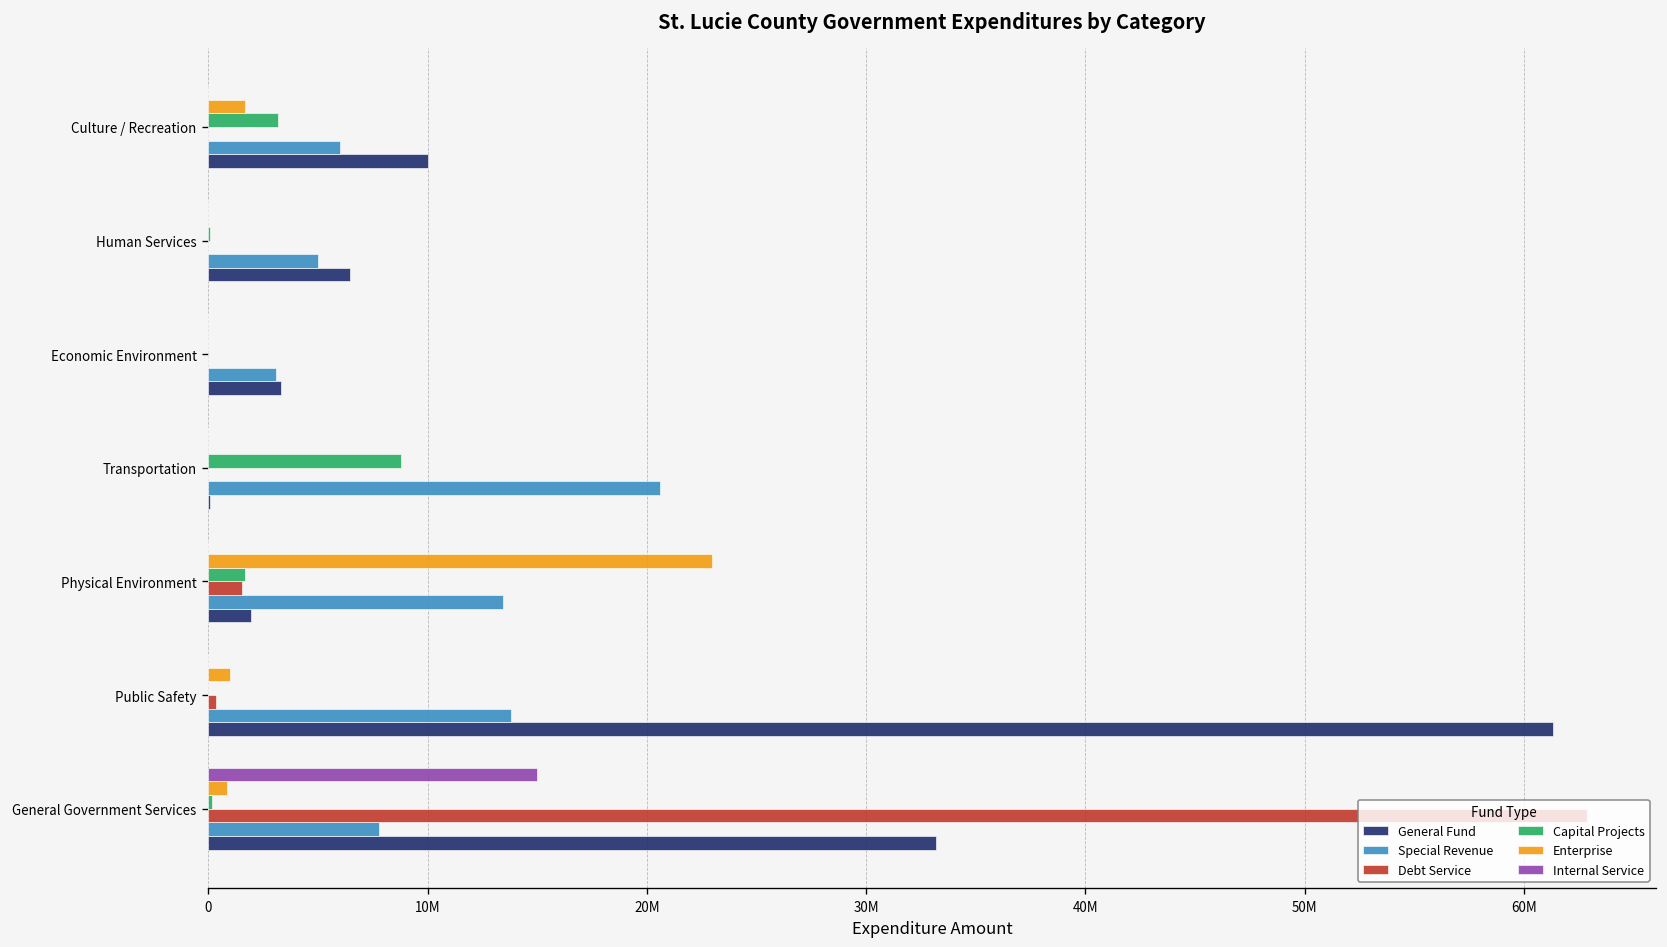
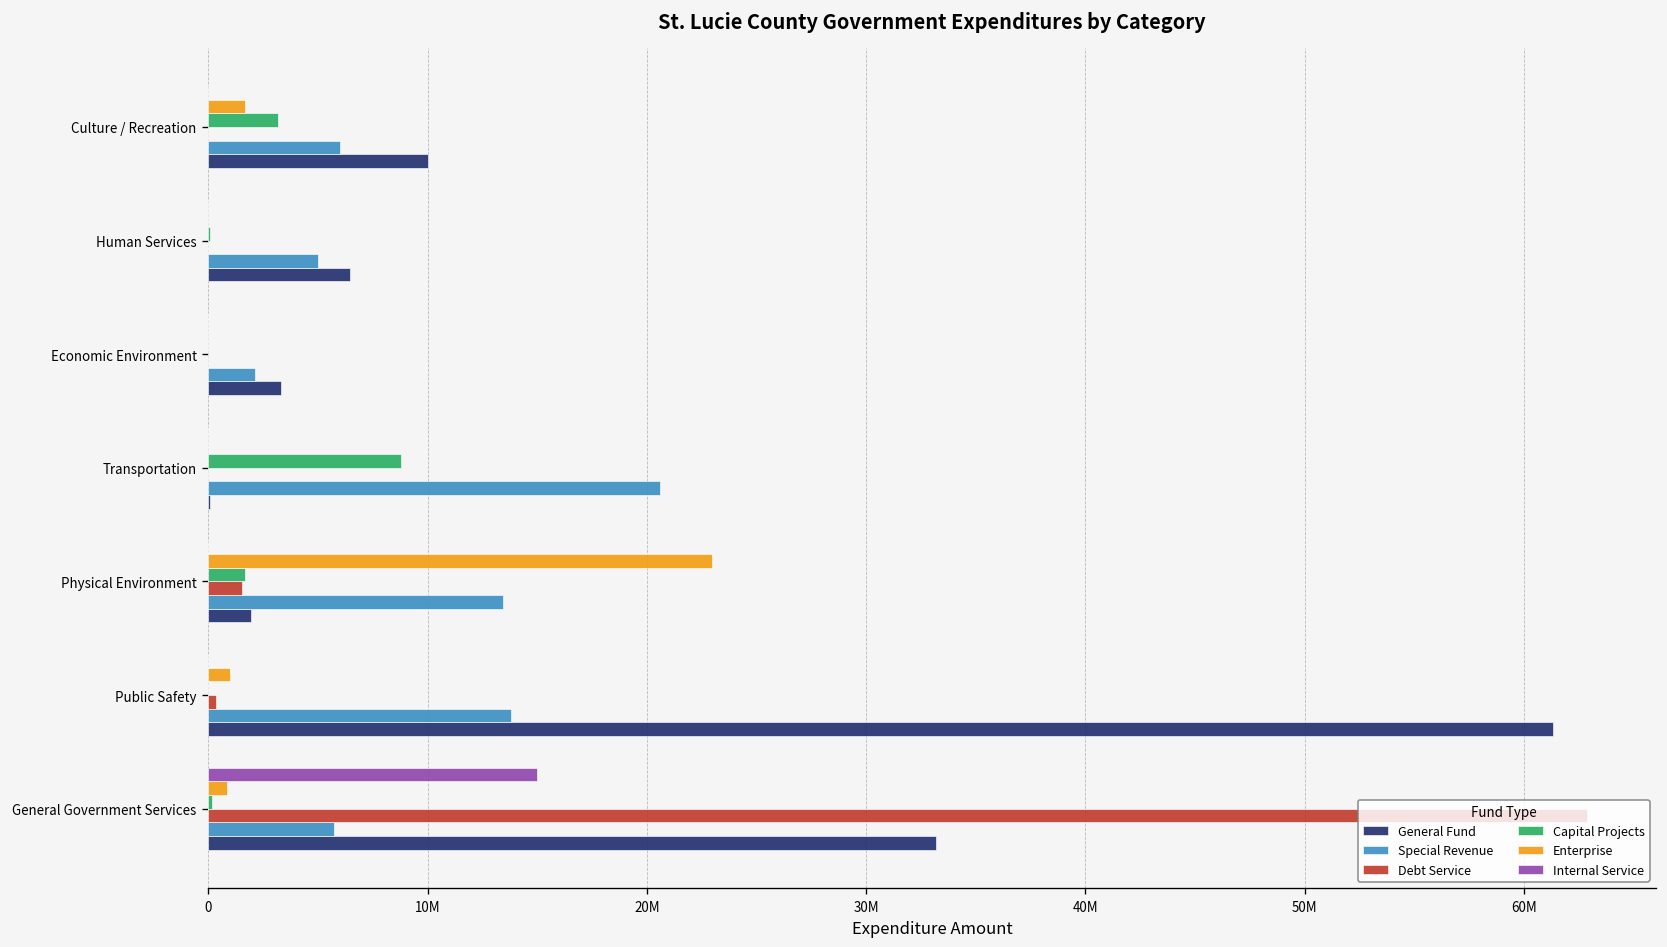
  {
    "General Fund": {
      "Culture / Recreation": 10000000,
      "Human Services": 6400000,
      "Economic Environment": 3300000,
      "Physical Environment": 2000000,
      "Public Safety": 61300000,
      "General Government Services": 33200000
    },
    "Special Revenue": {
      "Culture / Recreation": 6000000,
      "Human Services": 5000000,
-     "Economic Environment": 3100000,
+     "Economic Environment": 2100000,
      "Transportation": 20600000,
      "Physical Environment": 13400000,
      "Public Safety": 13800000,
-     "General Government Services": 7800000
+     "General Government Services": 5700000
    },
    "Debt Service": {
      "Culture / Recreation": 0,
      "Human Services": 0,
      "Economic Environment": 0,
      "Transportation": 0,
      "Physical Environment": 1600000,
      "Public Safety": 400000
    },
    "Capital Projects": {
      "Culture / Recreation": 3200000,
      "Economic Environment": 0,
      "Transportation": 8800000,
      "Physical Environment": 1700000,
      "Public Safety": 0,
      "General Government Services": 200000
    },
    "Enterprise": {
      "Culture / Recreation": 1700000,
      "Human Services": 0,
      "Economic Environment": 0,
      "Transportation": 0,
      "Physical Environment": 23000000,
      "Public Safety": 1000000,
      "General Government Services": 800000
    },
    "Internal Service": {
      "Culture / Recreation": 0,
      "Human Services": 0,
      "Economic Environment": 0,
      "Transportation": 0,
      "Physical Environment": 0,
      "Public Safety": 0,
      "General Government Services": 15000000
    }
  }
